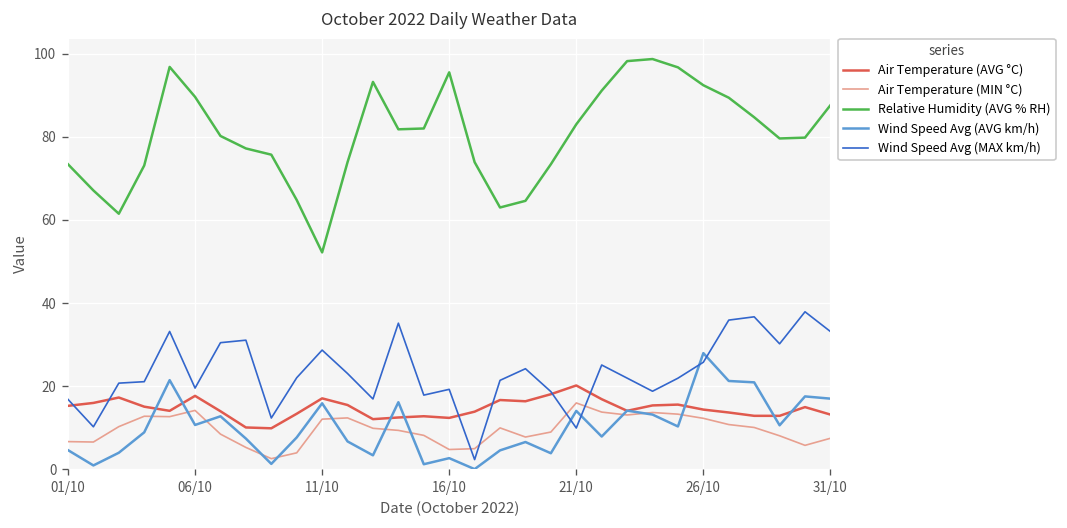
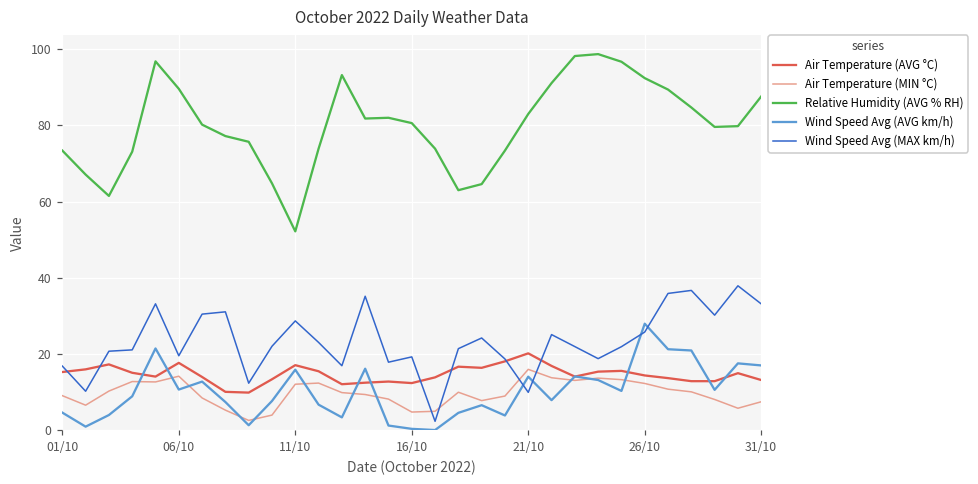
  {
    "Air Temperature (AVG °C)": {
      "01/10": 15,
      "06/10": 18,
      "11/10": 17,
      "16/10": 12,
      "21/10": 20,
      "26/10": 14,
      "31/10": 13
    },
    "Air Temperature (MIN °C)": {
-     "01/10": 7,
+     "01/10": 9,
      "06/10": 14,
      "11/10": 12,
      "16/10": 5,
      "21/10": 16,
      "26/10": 12,
      "31/10": 8
    },
    "Relative Humidity (AVG % RH)": {
      "01/10": 73,
      "06/10": 90,
      "11/10": 52,
-     "16/10": 96,
+     "16/10": 81,
      "21/10": 83,
      "26/10": 92,
      "31/10": 88
    },
    "Wind Speed Avg (AVG km/h)": {
      "01/10": 5,
      "06/10": 11,
      "11/10": 16,
-     "16/10": 3,
+     "16/10": 0,
      "21/10": 14,
      "26/10": 28,
      "31/10": 17
    },
    "Wind Speed Avg (MAX km/h)": {
      "01/10": 17,
      "06/10": 20,
      "11/10": 29,
      "16/10": 19,
      "21/10": 10,
      "26/10": 26,
      "31/10": 33
    }
  }
